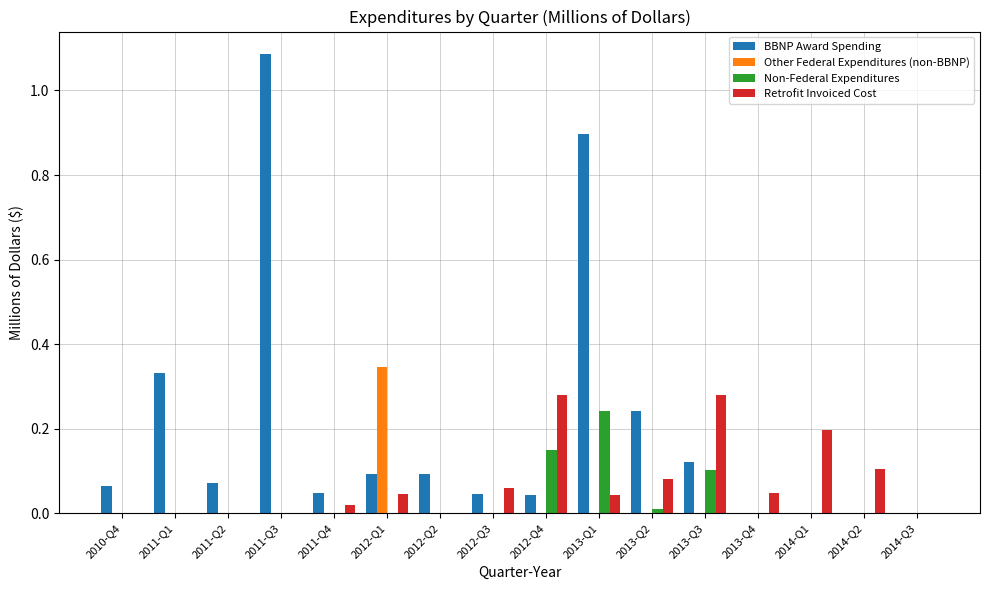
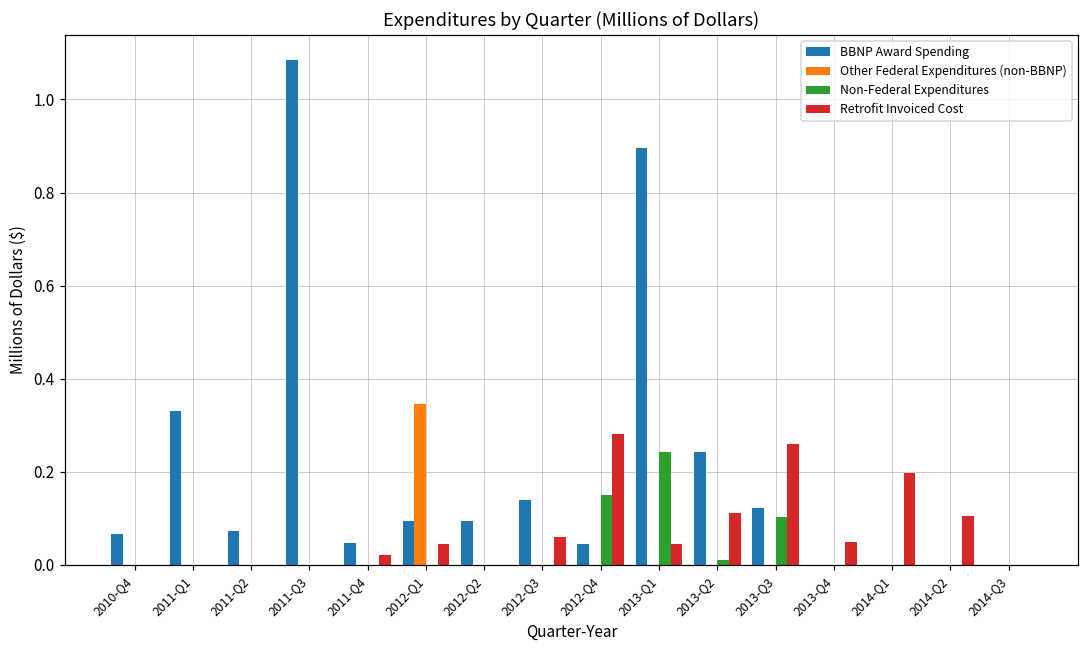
  {
    "BBNP Award Spending": {
      "2010-Q4": 0.07,
      "2011-Q1": 0.33,
      "2011-Q2": 0.07,
      "2011-Q3": 1.09,
      "2011-Q4": 0.05,
      "2012-Q1": 0.09,
      "2012-Q2": 0.09,
-     "2012-Q3": 0.04,
+     "2012-Q3": 0.14,
      "2012-Q4": 0.04,
      "2013-Q1": 0.90,
      "2013-Q2": 0.24,
      "2013-Q3": 0.12,
      "2013-Q4": 0.00,
      "2014-Q1": 0.00,
      "2014-Q2": 0.00,
      "2014-Q3": 0.00
    },
    "Other Federal Expenditures (non-BBNP)": {
      "2010-Q4": 0.00,
      "2011-Q1": 0.00,
      "2011-Q2": 0.00,
      "2011-Q3": 0.00,
      "2011-Q4": 0.00,
      "2012-Q1": 0.35,
      "2012-Q2": 0.00,
      "2012-Q3": 0.00,
      "2012-Q4": 0.00,
      "2013-Q1": 0.00,
      "2013-Q2": 0.00,
      "2013-Q3": 0.00,
      "2013-Q4": 0.00,
      "2014-Q1": 0.00,
      "2014-Q2": 0.00,
      "2014-Q3": 0.00
    },
    "Non-Federal Expenditures": {
      "2010-Q4": 0.00,
      "2011-Q1": 0.00,
      "2011-Q2": 0.00,
      "2011-Q3": 0.00,
      "2011-Q4": 0.00,
      "2012-Q1": 0.00,
      "2012-Q2": 0.00,
      "2012-Q3": 0.00,
      "2012-Q4": 0.15,
      "2013-Q1": 0.24,
      "2013-Q2": 0.01,
      "2013-Q3": 0.10,
      "2013-Q4": 0.00,
      "2014-Q1": 0.00,
      "2014-Q2": 0.00,
      "2014-Q3": 0.00
    },
    "Retrofit Invoiced Cost": {
      "2010-Q4": 0.00,
      "2011-Q1": 0.00,
      "2011-Q2": 0.00,
      "2011-Q3": 0.00,
      "2011-Q4": 0.02,
      "2012-Q1": 0.04,
      "2012-Q2": 0.00,
      "2012-Q3": 0.06,
      "2012-Q4": 0.28,
      "2013-Q1": 0.04,
-     "2013-Q2": 0.08,
-     "2013-Q3": 0.28,
+     "2013-Q2": 0.11,
+     "2013-Q3": 0.26,
      "2013-Q4": 0.05,
      "2014-Q1": 0.20,
      "2014-Q2": 0.10,
      "2014-Q3": 0.00
    }
  }
